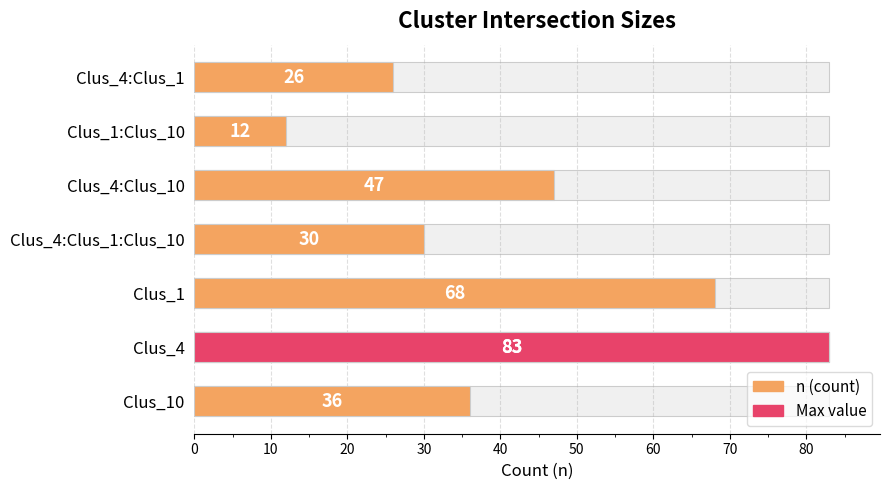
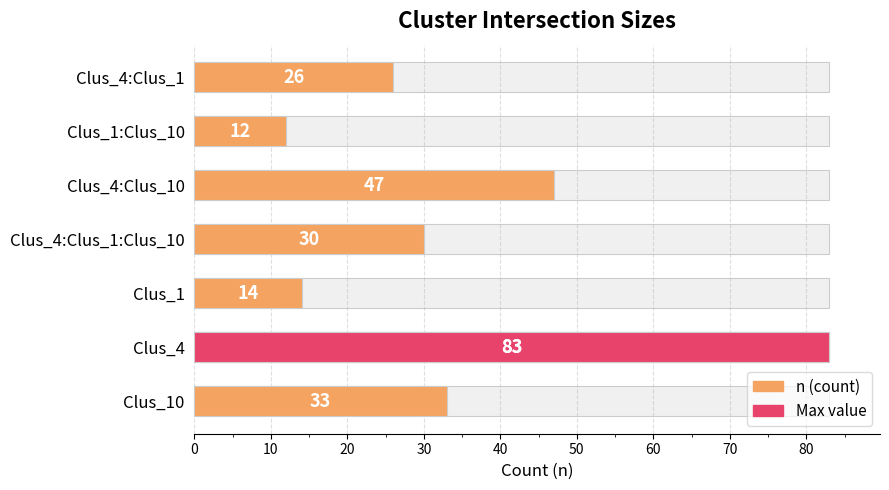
  {
    "n (count)": {
-     "Clus_1": 68,
-     "Clus_10": 36
+     "Clus_1": 14,
+     "Clus_10": 33
    }
  }
